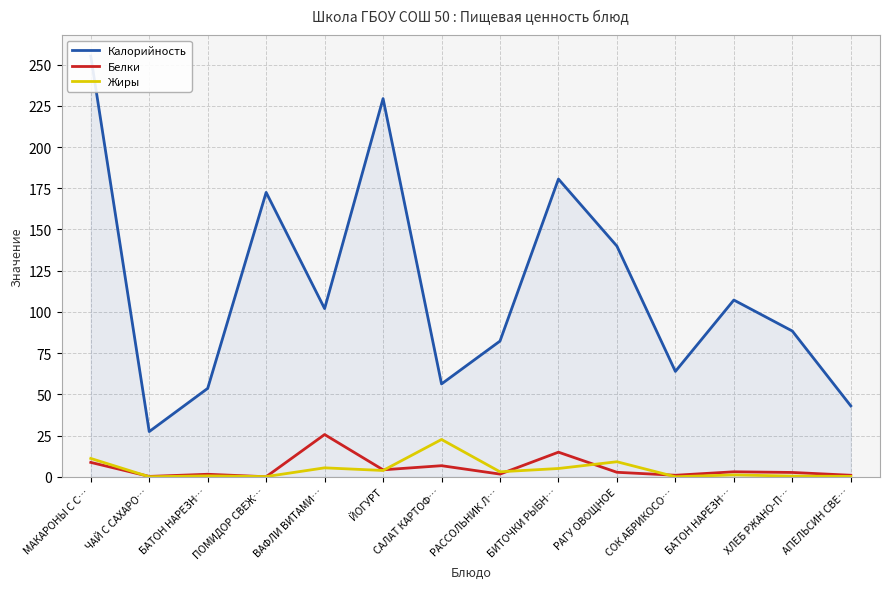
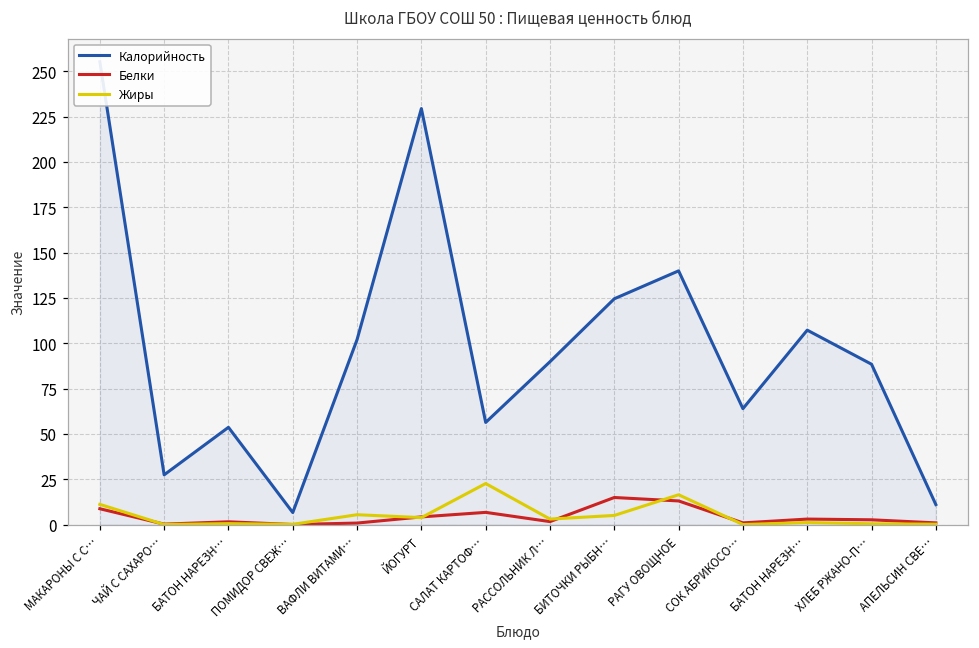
  {
    "Калорийность": {
      "ЧАЙ С САХАРО…": 27,
-     "ПОМИДОР СВЕЖ…": 173,
+     "ПОМИДОР СВЕЖ…": 7,
      "ВАФЛИ ВИТАМИ…": 102,
      "ЙОГУРТ": 229,
      "САЛАТ КАРТОФ…": 56,
-     "РАССОЛЬНИК Л…": 82,
-     "БИТОЧКИ РЫБН…": 181,
+     "РАССОЛЬНИК Л…": 90,
+     "БИТОЧКИ РЫБН…": 125,
      "РАГУ ОВОЩНОЕ": 140,
      "СОК АБРИКОСО…": 64,
      "ХЛЕБ РЖАНО-П…": 88,
-     "АПЕЛЬСИН СВЕ…": 43
+     "АПЕЛЬСИН СВЕ…": 11
    },
    "Белки": {
      "МАКАРОНЫ С С…": 9,
-     "ВАФЛИ ВИТАМИ…": 26,
+     "ВАФЛИ ВИТАМИ…": 1,
      "САЛАТ КАРТОФ…": 7,
      "БИТОЧКИ РЫБН…": 15,
-     "РАГУ ОВОЩНОЕ": 3,
+     "РАГУ ОВОЩНОЕ": 13,
      "ХЛЕБ РЖАНО-П…": 3
    },
    "Жиры": {
      "МАКАРОНЫ С С…": 11,
      "ВАФЛИ ВИТАМИ…": 5,
      "САЛАТ КАРТОФ…": 23,
      "БИТОЧКИ РЫБН…": 5,
-     "РАГУ ОВОЩНОЕ": 9,
+     "РАГУ ОВОЩНОЕ": 16,
      "ХЛЕБ РЖАНО-П…": 0
    }
  }
